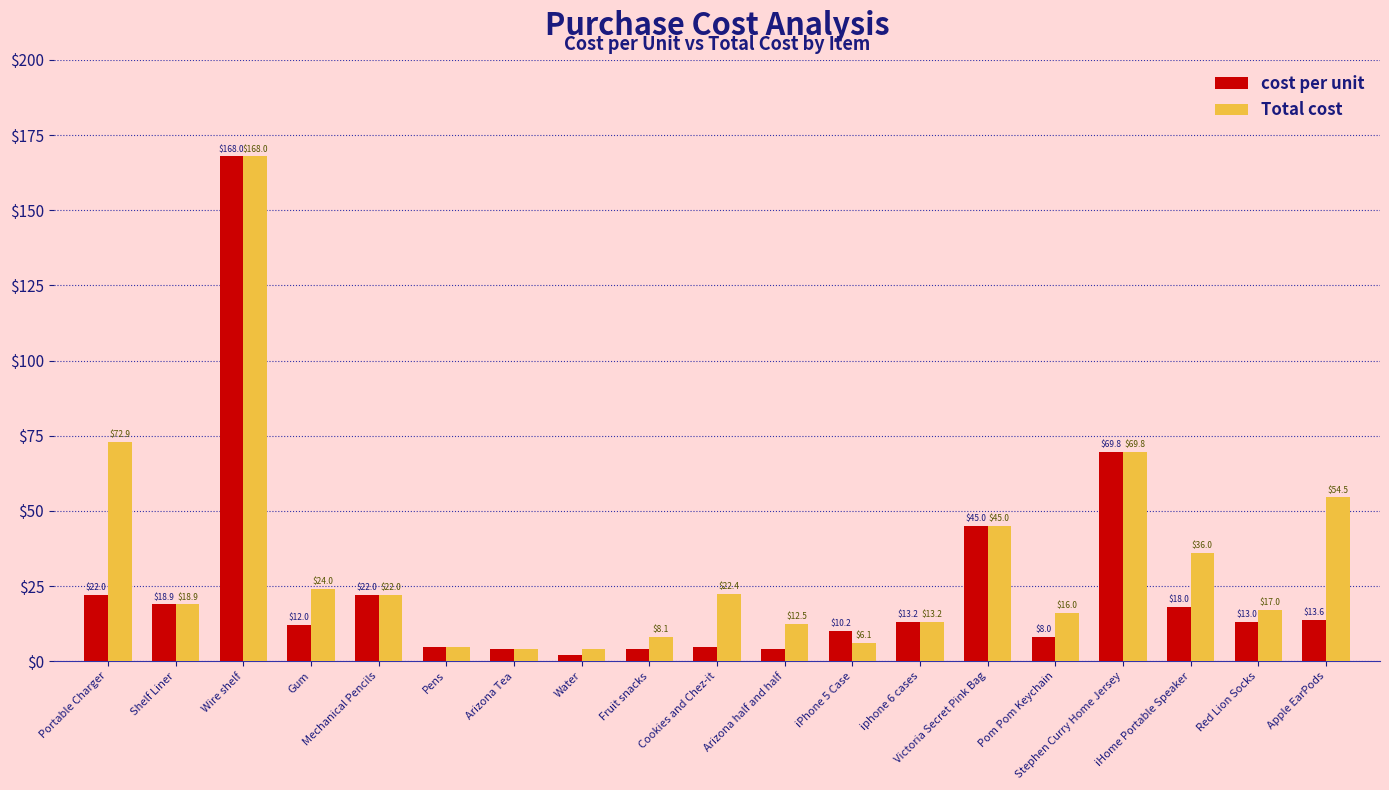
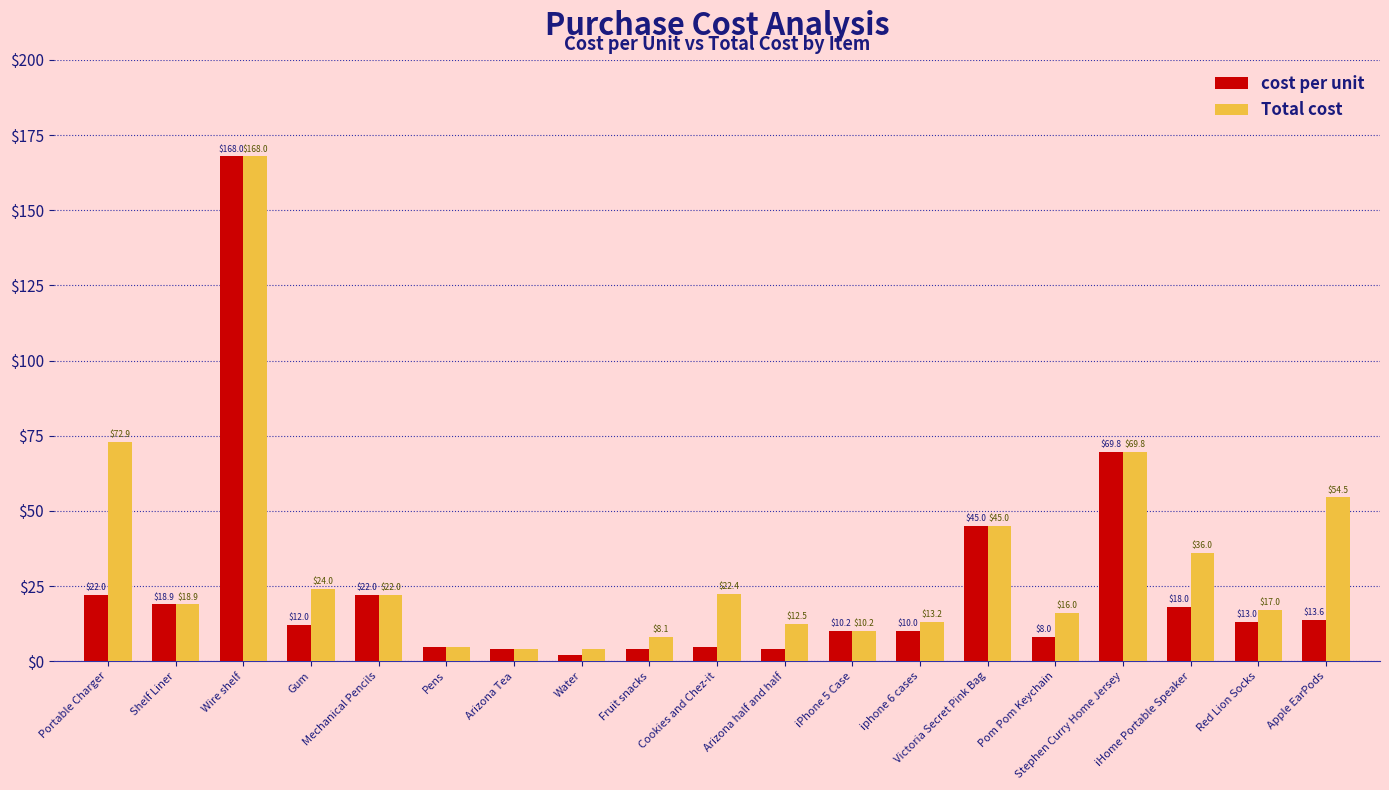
  {
    "cost per unit": {
      "Portable Charger": "$22.0",
      "Shelf Liner": "$18.9",
      "Wire shelf": "$168.0",
      "Gum": "$12.0",
      "Mechanical Pencils": "$22.0",
      "iPhone 5 Case": "$10.2",
-     "iphone 6 cases": "$13.2",
+     "iphone 6 cases": "$10.0",
      "Victoria Secret Pink Bag": "$45.0",
      "Pom Pom Keychain": "$8.0",
      "Stephen Curry Home Jersey": "$69.8",
      "iHome Portable Speaker": "$18.0",
      "Red Lion Socks": "$13.0",
      "Apple EarPods": "$13.6"
    },
    "Total cost": {
      "Portable Charger": "$72.9",
      "Shelf Liner": "$18.9",
      "Wire shelf": "$168.0",
      "Gum": "$24.0",
      "Mechanical Pencils": "$22.0",
      "Fruit snacks": "$8.1",
      "Cookies and Chez-it": "$22.4",
      "Arizona half and half": "$12.5",
-     "iPhone 5 Case": "$6.1",
+     "iPhone 5 Case": "$10.2",
      "iphone 6 cases": "$13.2",
      "Victoria Secret Pink Bag": "$45.0",
      "Pom Pom Keychain": "$16.0",
      "Stephen Curry Home Jersey": "$69.8",
      "iHome Portable Speaker": "$36.0",
      "Red Lion Socks": "$17.0",
      "Apple EarPods": "$54.5"
    }
  }
